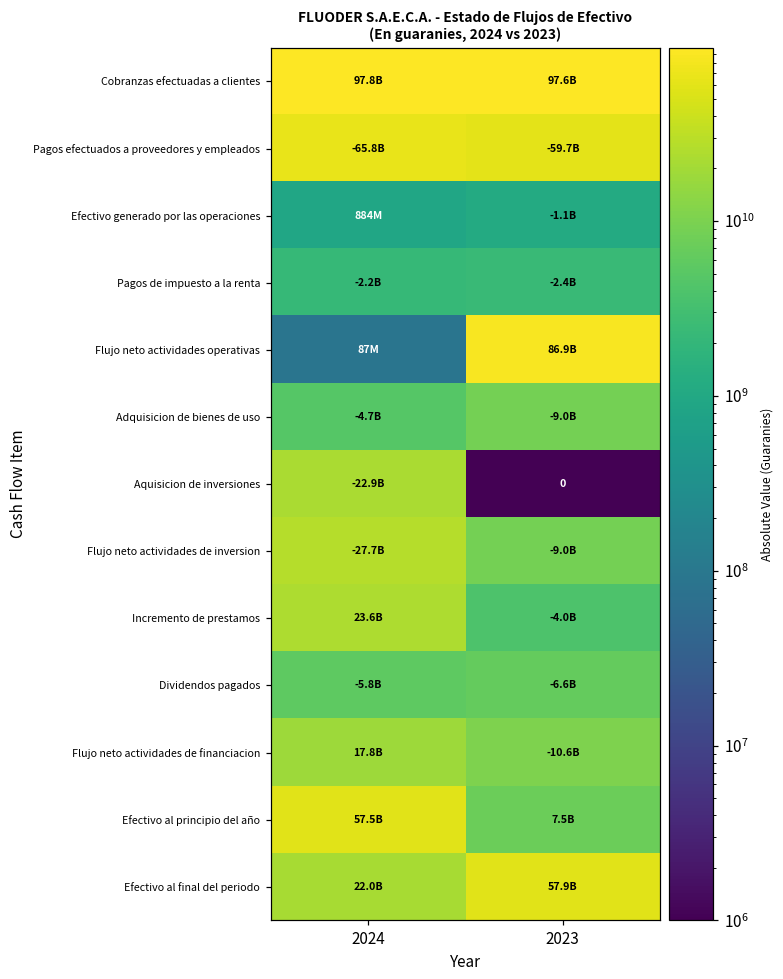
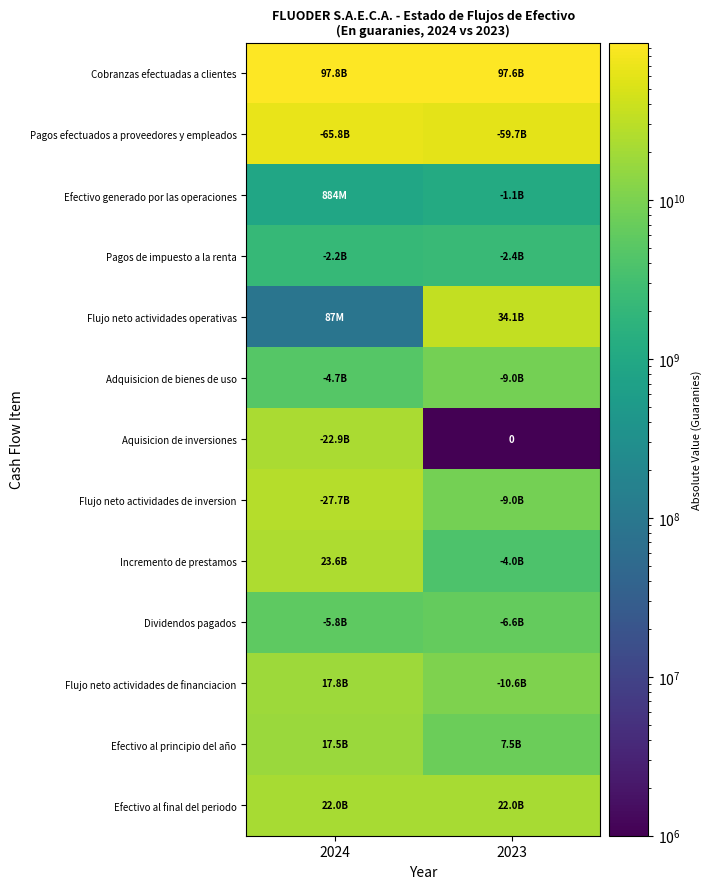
  {
    "Cobranzas efectuadas a clientes": {
      "2024": "97.8B",
      "2023": "97.6B"
    },
    "Pagos efectuados a proveedores y empleados": {
      "2024": "-65.8B",
      "2023": "-59.7B"
    },
    "Efectivo generado por las operaciones": {
      "2024": "884M",
      "2023": "-1.1B"
    },
    "Pagos de impuesto a la renta": {
      "2024": "-2.2B",
      "2023": "-2.4B"
    },
    "Flujo neto actividades operativas": {
      "2024": "87M",
-     "2023": "86.9B"
+     "2023": "34.1B"
    },
    "Adquisicion de bienes de uso": {
      "2024": "-4.7B",
      "2023": "-9.0B"
    },
    "Aquisicion de inversiones": {
      "2024": "-22.9B",
      "2023": "0"
    },
    "Flujo neto actividades de inversion": {
      "2024": "-27.7B",
      "2023": "-9.0B"
    },
    "Incremento de prestamos": {
      "2024": "23.6B",
      "2023": "-4.0B"
    },
    "Dividendos pagados": {
      "2024": "-5.8B",
      "2023": "-6.6B"
    },
    "Flujo neto actividades de financiacion": {
      "2024": "17.8B",
      "2023": "-10.6B"
    },
    "Efectivo al principio del año": {
-     "2024": "57.5B",
+     "2024": "17.5B",
      "2023": "7.5B"
    },
    "Efectivo al final del periodo": {
      "2024": "22.0B",
-     "2023": "57.9B"
+     "2023": "22.0B"
    }
  }
